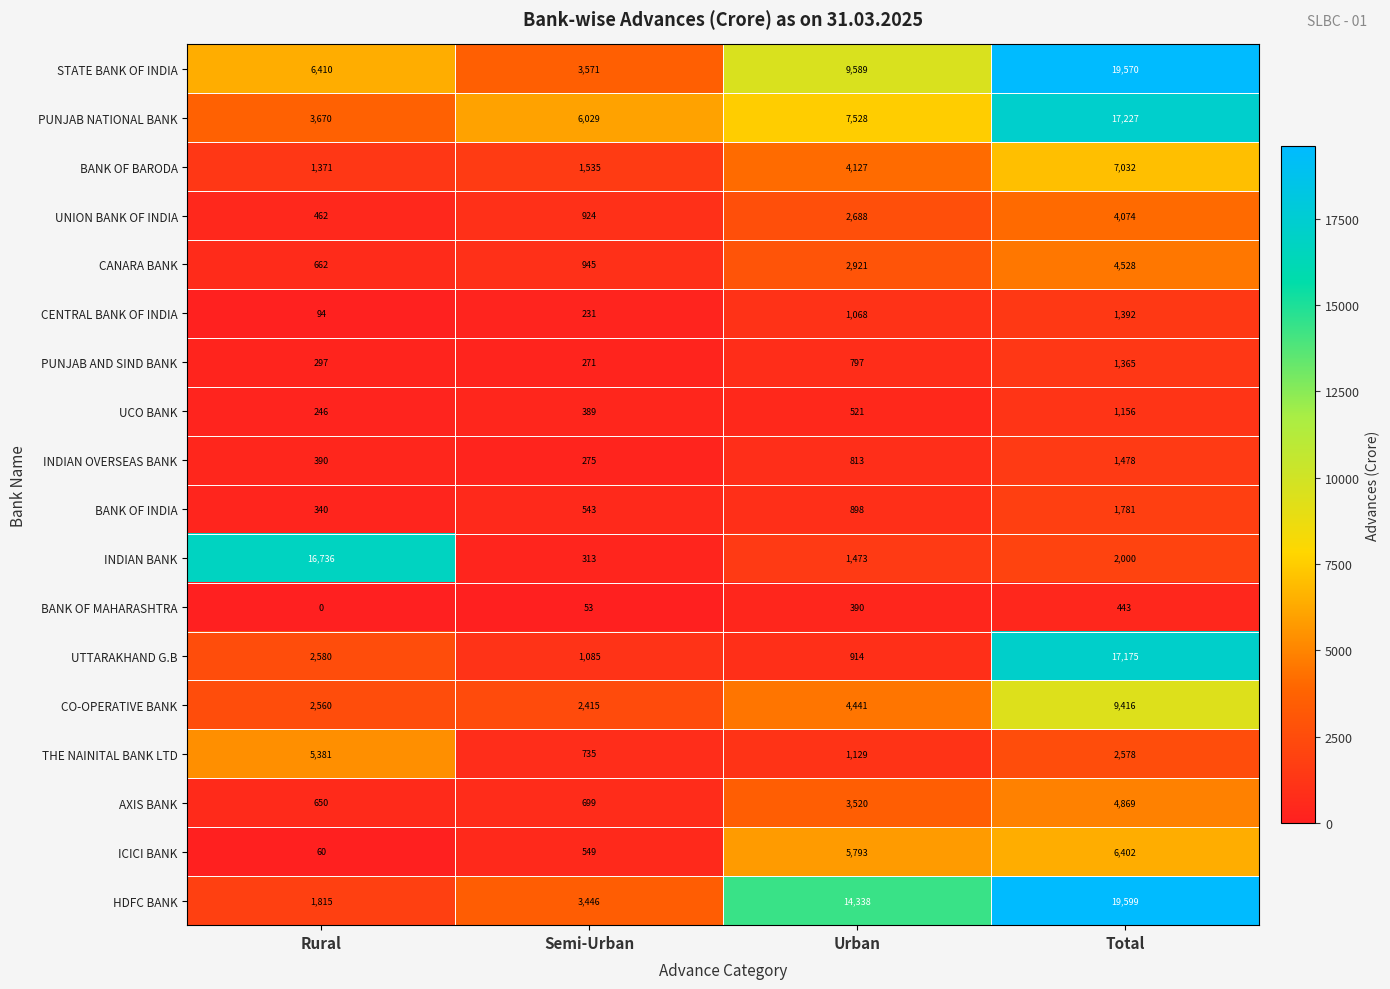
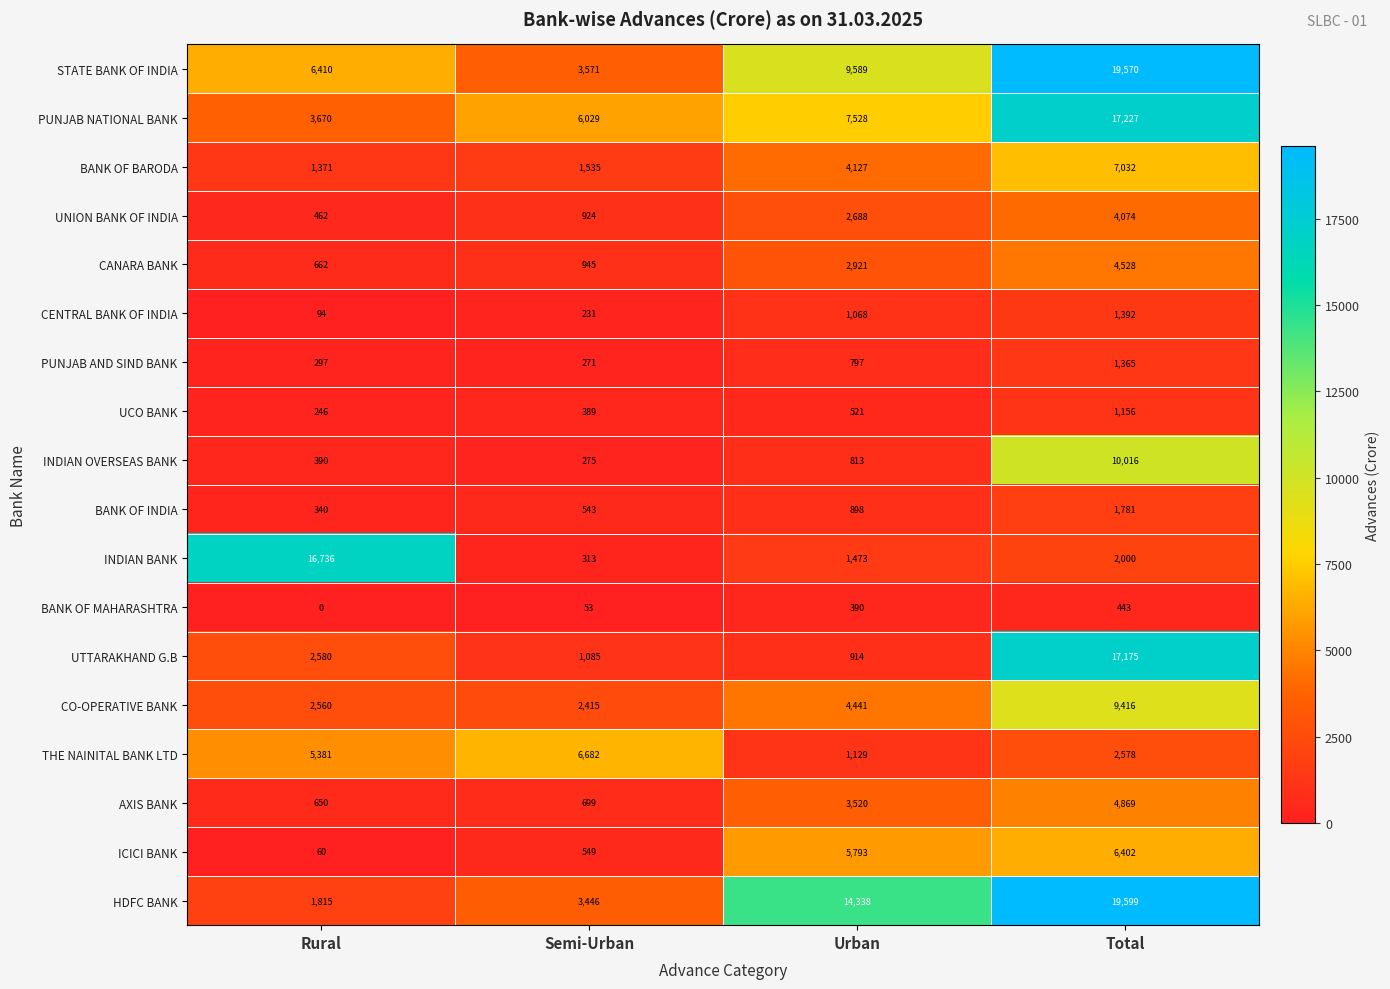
  {
    "STATE BANK OF INDIA": {
      "Rural": "6,410",
      "Semi-Urban": "3,571",
      "Urban": "9,589",
      "Total": "19,570"
    },
    "PUNJAB NATIONAL BANK": {
      "Rural": "3,670",
      "Semi-Urban": "6,029",
      "Urban": "7,528",
      "Total": "17,227"
    },
    "BANK OF BARODA": {
      "Rural": "1,371",
      "Semi-Urban": "1,535",
      "Urban": "4,127",
      "Total": "7,032"
    },
    "UNION BANK OF INDIA": {
      "Rural": "462",
      "Semi-Urban": "924",
      "Urban": "2,688",
      "Total": "4,074"
    },
    "CANARA BANK": {
      "Rural": "662",
      "Semi-Urban": "945",
      "Urban": "2,921",
      "Total": "4,528"
    },
    "CENTRAL BANK OF INDIA": {
      "Rural": "94",
      "Semi-Urban": "231",
      "Urban": "1,068",
      "Total": "1,392"
    },
    "PUNJAB AND SIND BANK": {
      "Rural": "297",
      "Semi-Urban": "271",
      "Urban": "797",
      "Total": "1,365"
    },
    "UCO BANK": {
      "Rural": "246",
      "Semi-Urban": "389",
      "Urban": "521",
      "Total": "1,156"
    },
    "INDIAN OVERSEAS BANK": {
      "Rural": "390",
      "Semi-Urban": "275",
      "Urban": "813",
-     "Total": "1,478"
+     "Total": "10,016"
    },
    "BANK OF INDIA": {
      "Rural": "340",
      "Semi-Urban": "543",
      "Urban": "898",
      "Total": "1,781"
    },
    "INDIAN BANK": {
      "Rural": "16,736",
      "Semi-Urban": "313",
      "Urban": "1,473",
      "Total": "2,000"
    },
    "BANK OF MAHARASHTRA": {
      "Rural": "0",
      "Semi-Urban": "53",
      "Urban": "390",
      "Total": "443"
    },
    "UTTARAKHAND G.B": {
      "Rural": "2,580",
      "Semi-Urban": "1,085",
      "Urban": "914",
      "Total": "17,175"
    },
    "CO-OPERATIVE BANK": {
      "Rural": "2,560",
      "Semi-Urban": "2,415",
      "Urban": "4,441",
      "Total": "9,416"
    },
    "THE NAINITAL BANK LTD": {
      "Rural": "5,381",
-     "Semi-Urban": "735",
+     "Semi-Urban": "6,682",
      "Urban": "1,129",
      "Total": "2,578"
    },
    "AXIS BANK": {
      "Rural": "650",
      "Semi-Urban": "699",
      "Urban": "3,520",
      "Total": "4,869"
    },
    "ICICI BANK": {
      "Rural": "60",
      "Semi-Urban": "549",
      "Urban": "5,793",
      "Total": "6,402"
    },
    "HDFC BANK": {
      "Rural": "1,815",
      "Semi-Urban": "3,446",
      "Urban": "14,338",
      "Total": "19,599"
    }
  }
